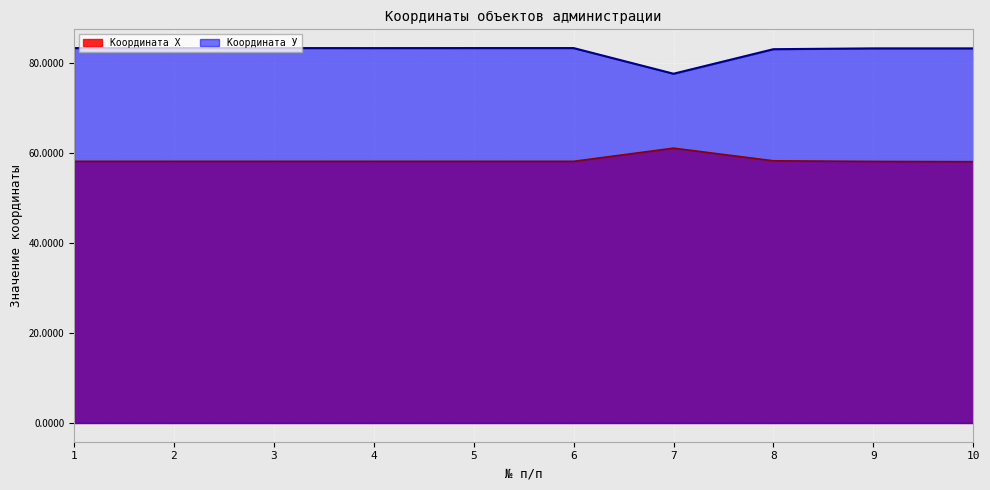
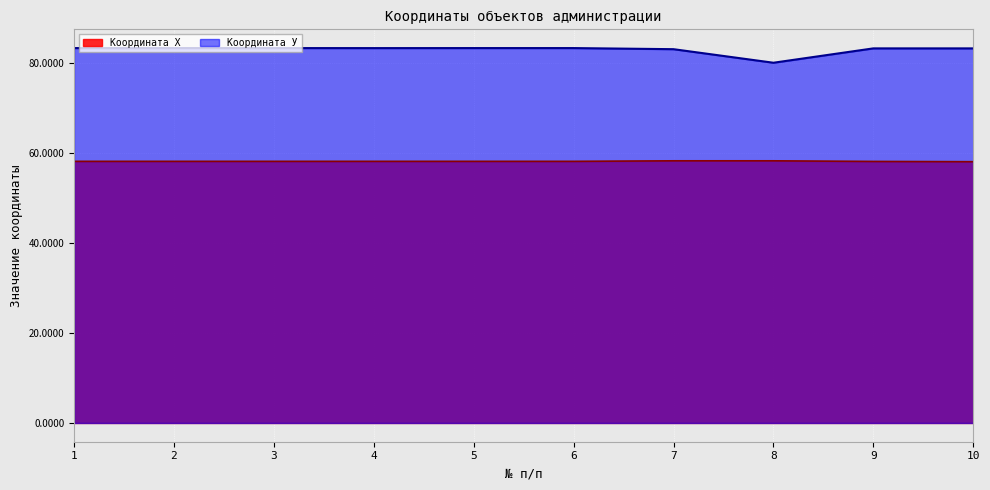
  {
    "Координата Х": {
      "1": 58,
      "2": 58,
      "3": 58,
      "4": 58,
      "5": 58,
      "6": 58,
-     "7": 61,
+     "7": 58,
      "8": 58,
      "9": 58,
      "10": 58
    },
    "Координата У": {
      "1": 83,
      "4": 83,
      "5": 83,
      "6": 83,
-     "7": 78,
-     "8": 83,
+     "7": 83,
+     "8": 80,
      "9": 83,
      "10": 83
    }
  }
